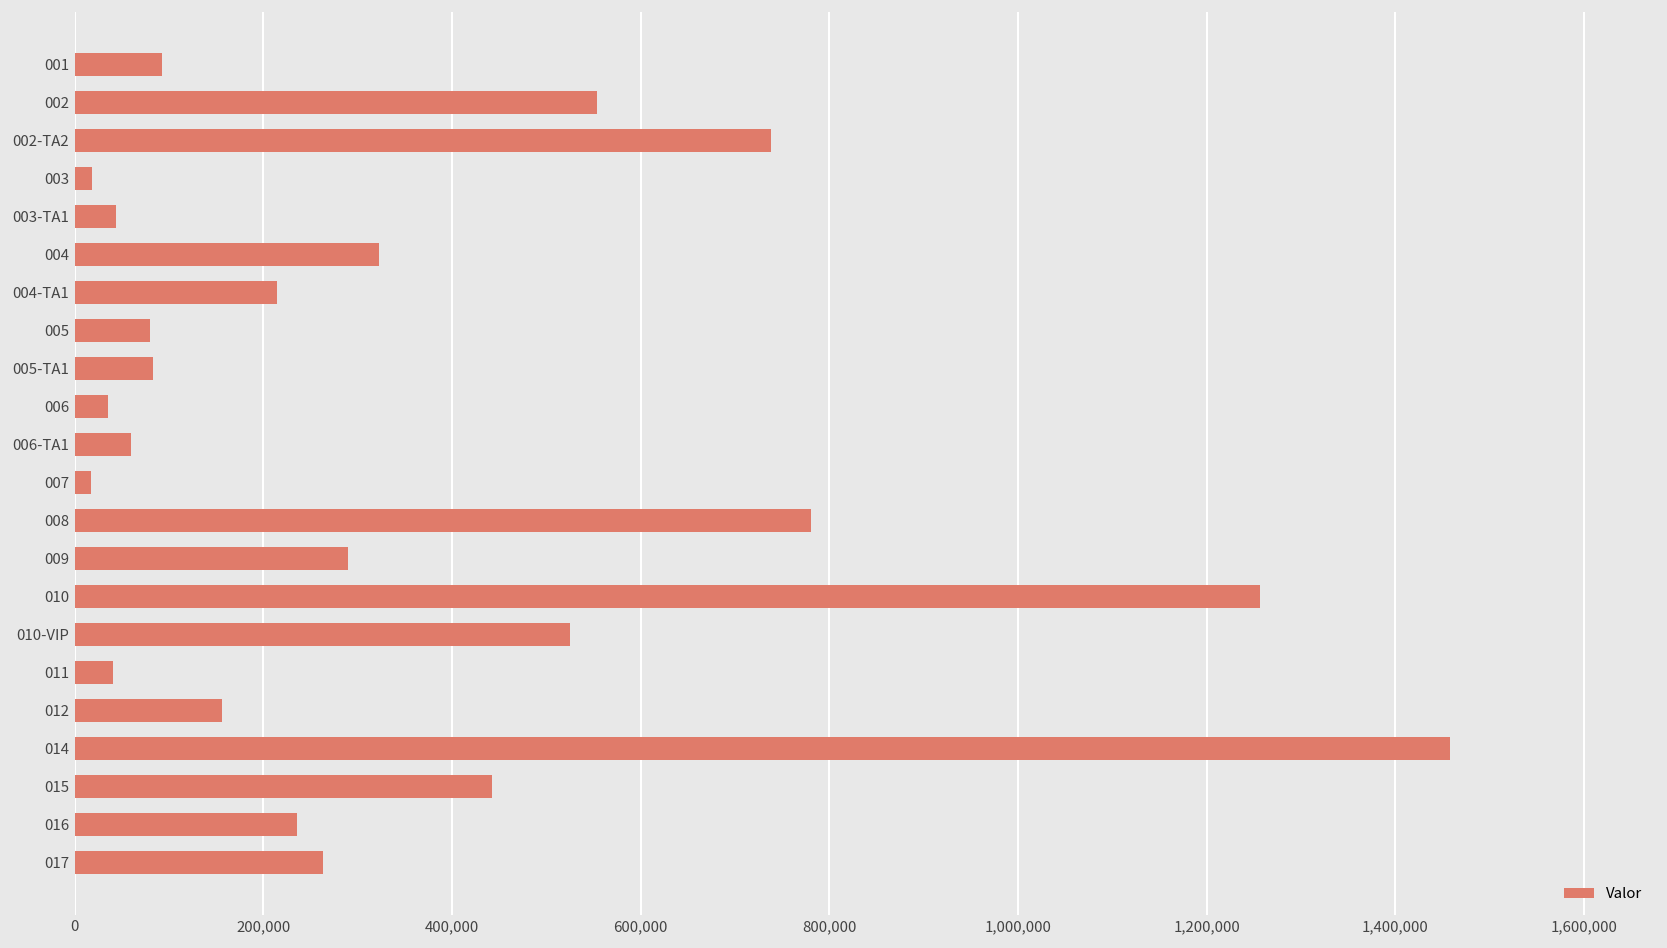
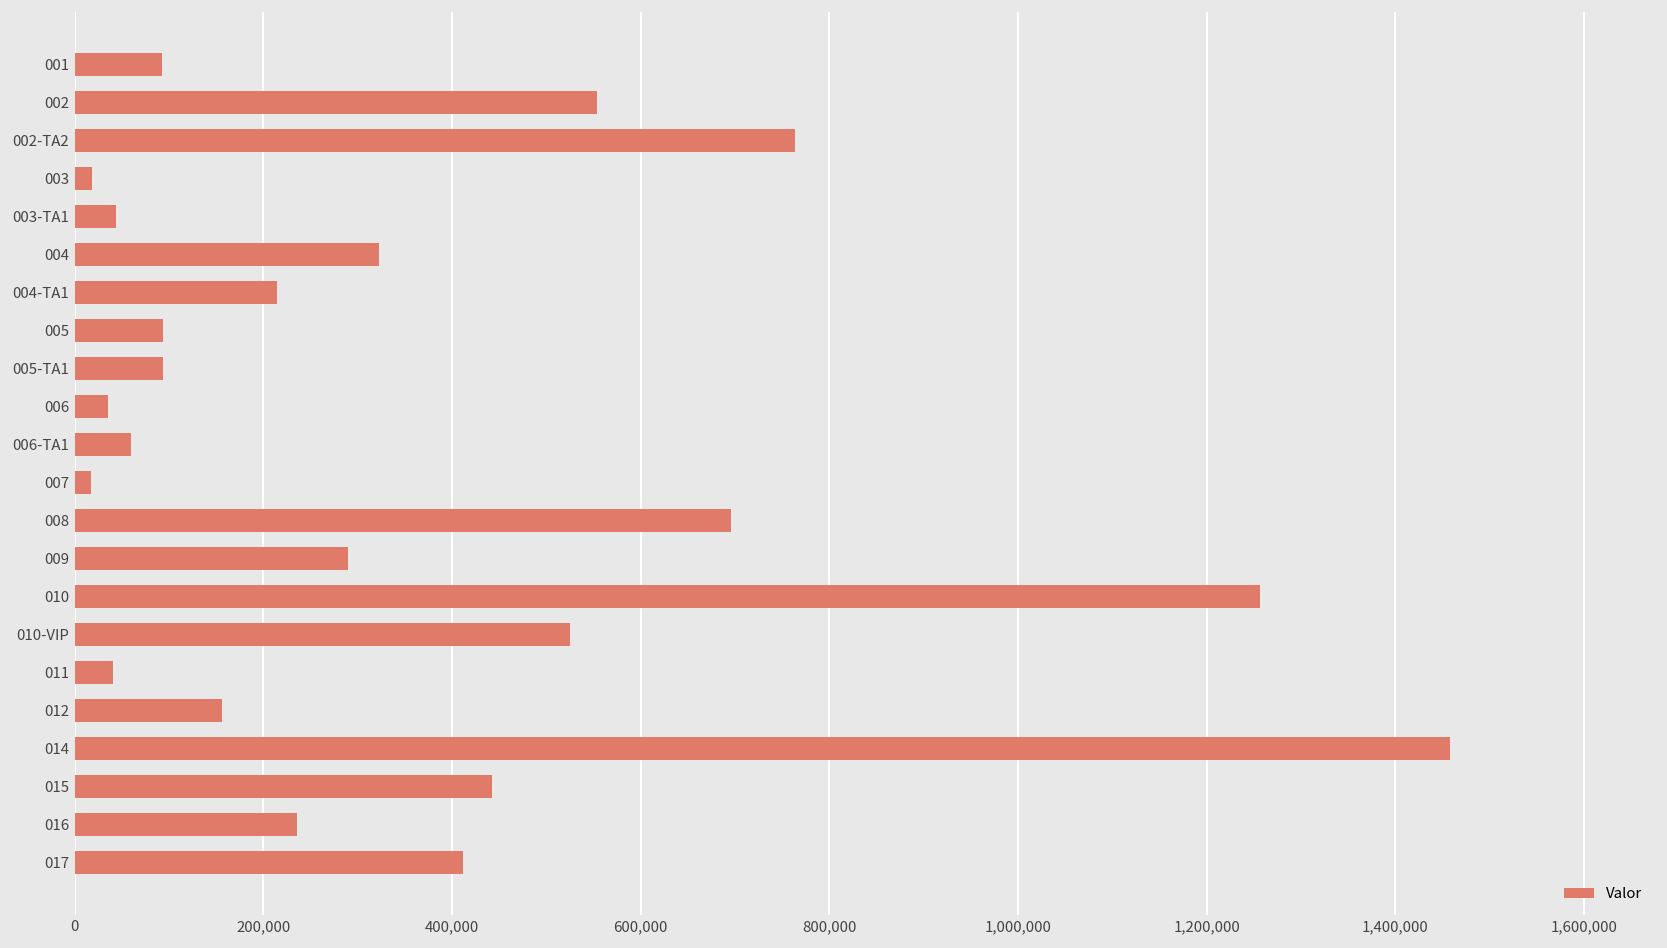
  {
    "001": "90,000",
    "002": "550,000",
-   "002-TA2": "740,000",
+   "002-TA2": "760,000",
    "003": "20,000",
    "003-TA1": "40,000",
    "004": "320,000",
    "004-TA1": "210,000",
-   "005": "80,000",
-   "005-TA1": "80,000",
+   "005": "90,000",
+   "005-TA1": "90,000",
    "006": "40,000",
    "006-TA1": "60,000",
    "007": "20,000",
-   "008": "780,000",
+   "008": "700,000",
    "009": "290,000",
    "010": "1,260,000",
    "010-VIP": "530,000",
    "011": "40,000",
    "012": "160,000",
    "014": "1,460,000",
    "015": "440,000",
    "016": "240,000",
-   "017": "260,000"
+   "017": "410,000"
  }
